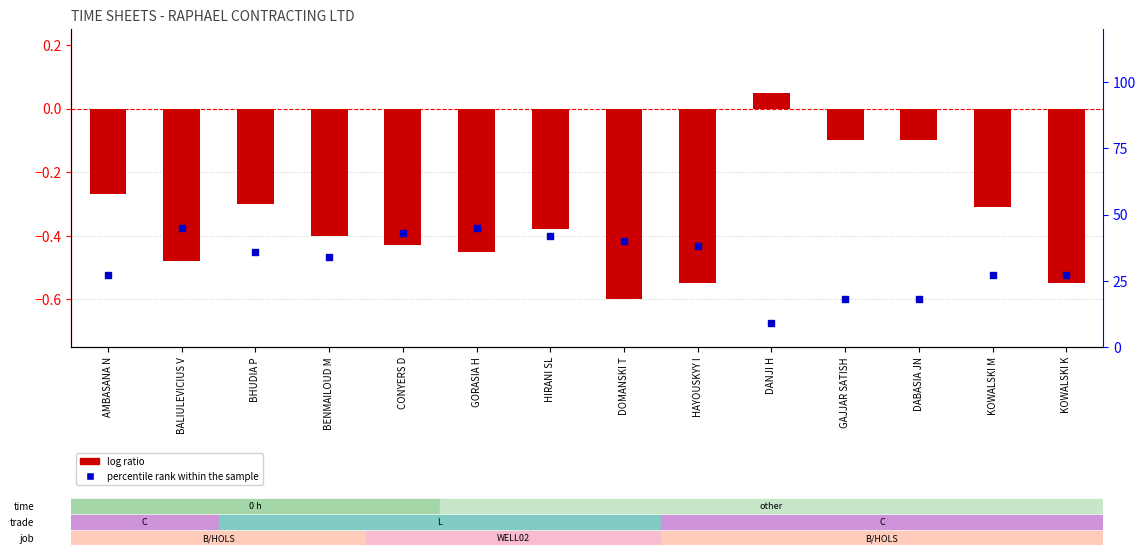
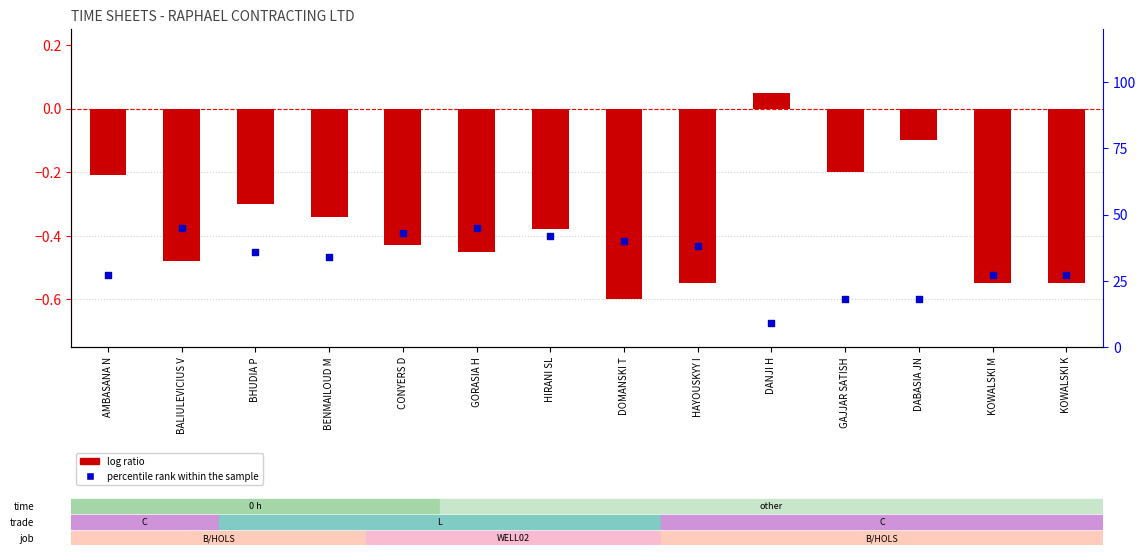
  {
    "log ratio": {
-     "AMBASANA N": -0.27,
+     "AMBASANA N": -0.21,
      "BALIULEVICIUS V": -0.48,
      "BHUDIA P": -0.30,
-     "BENMAILOUD M": -0.40,
+     "BENMAILOUD M": -0.34,
      "CONYERS D": -0.43,
      "GORASIA H": -0.45,
      "HIRANI SL": -0.38,
      "DOMANSKI T": -0.60,
      "HAYOUSKYY I": -0.55,
      "DANJI H": 0.05,
-     "GAJJAR SATISH": -0.1,
+     "GAJJAR SATISH": -0.2,
      "DABASIA JN": -0.10,
-     "KOWALSKI M": -0.31,
+     "KOWALSKI M": -0.55,
      "KOWALSKI K": -0.55
    }
  }
